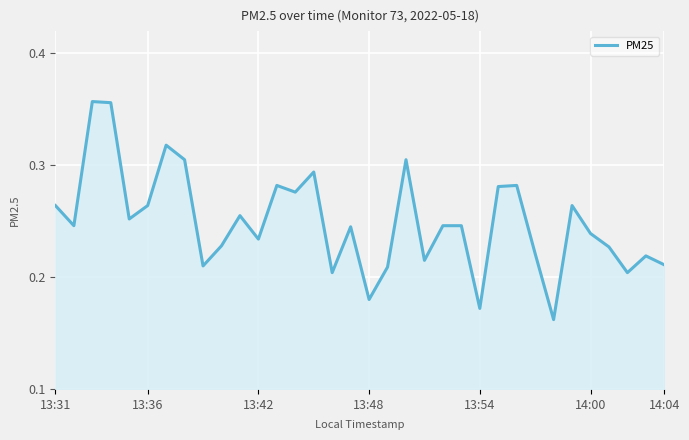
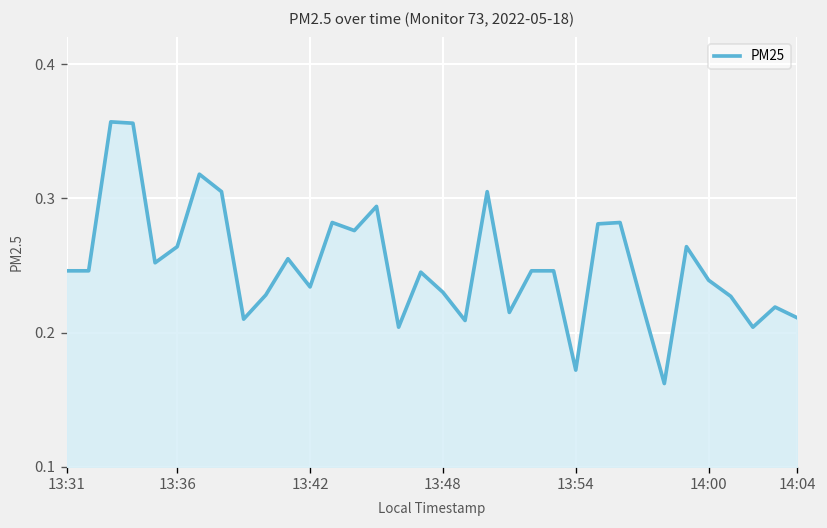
  {
-   "13:31": 0.264,
+   "13:31": 0.246,
    "13:36": 0.264,
    "13:42": 0.234,
-   "13:48": 0.18,
+   "13:48": 0.23,
    "13:54": 0.172,
    "14:00": 0.239,
    "14:04": 0.211
  }
